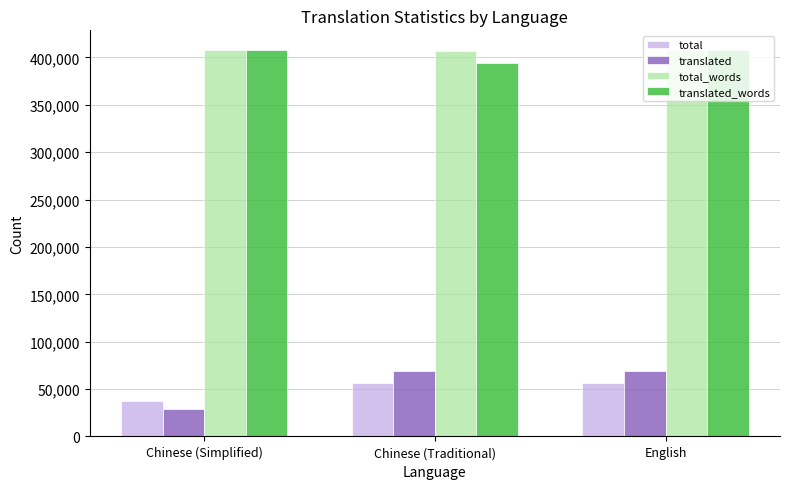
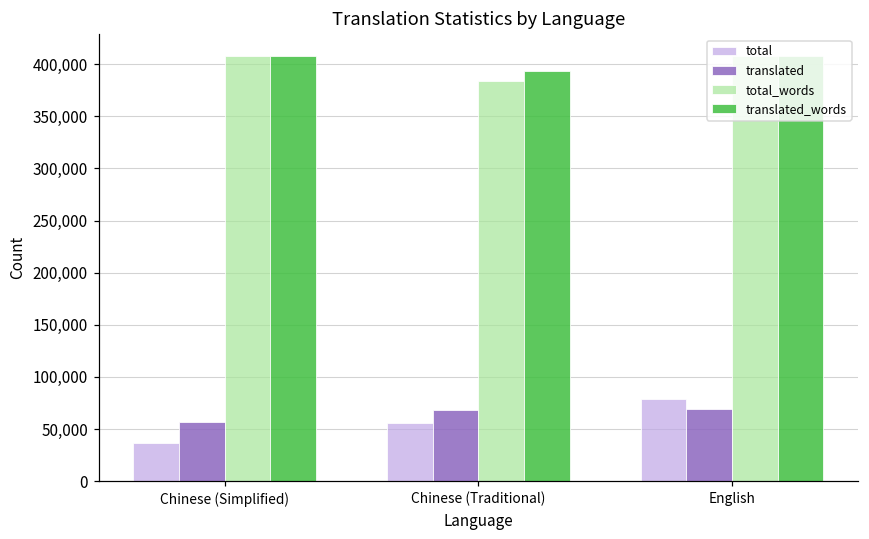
  {
    "total": {
      "Chinese (Simplified)": "40,000",
      "Chinese (Traditional)": "60,000",
-     "English": "60,000"
+     "English": "80,000"
    },
    "translated": {
-     "Chinese (Simplified)": "30,000",
+     "Chinese (Simplified)": "60,000",
      "Chinese (Traditional)": "70,000",
      "English": "70,000"
    },
    "total_words": {
      "Chinese (Simplified)": "410,000",
-     "Chinese (Traditional)": "410,000"
+     "Chinese (Traditional)": "380,000"
    },
    "translated_words": {
      "Chinese (Simplified)": "410,000",
      "Chinese (Traditional)": "390,000"
    }
  }
